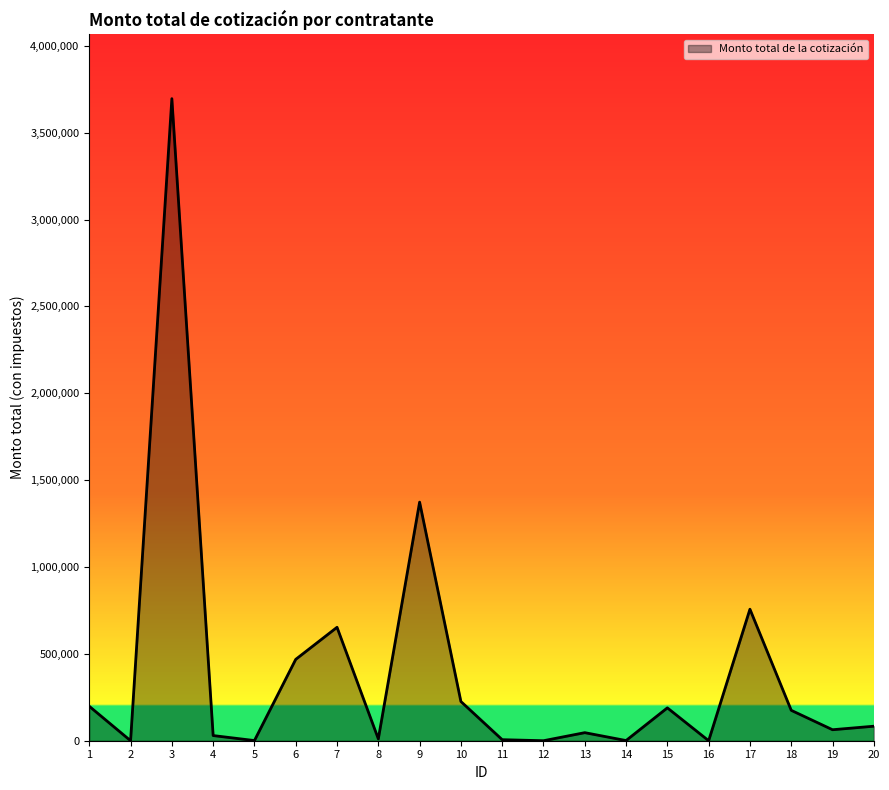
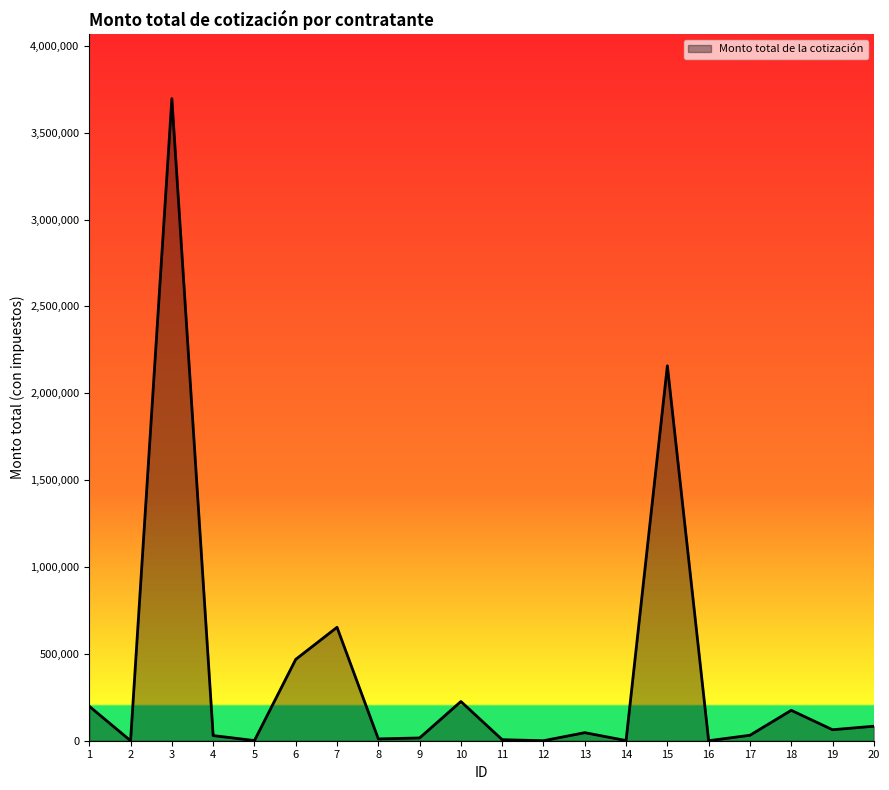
  {
    "1": "200,000",
    "2": "0",
    "3": "3,700,000",
    "4": "30,000",
    "5": "0",
    "6": "470,000",
    "7": "650,000",
    "8": "10,000",
-   "9": "1,370,000",
+   "9": "20,000",
    "10": "230,000",
    "11": "10,000",
    "12": "0",
    "13": "50,000",
    "14": "0",
-   "15": "190,000",
+   "15": "2,160,000",
    "16": "0",
-   "17": "760,000",
+   "17": "30,000",
    "18": "170,000",
    "19": "60,000",
    "20": "80,000"
  }
